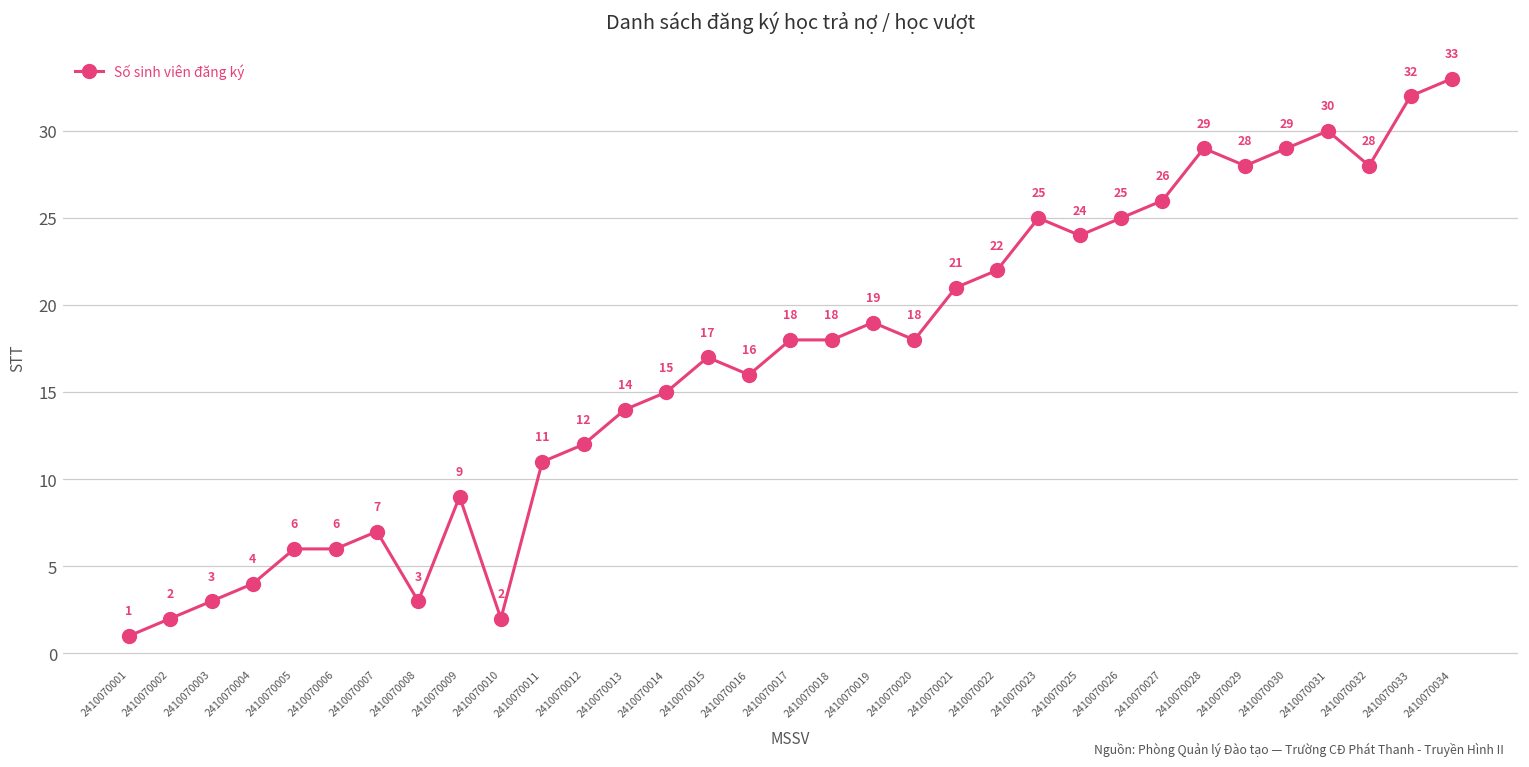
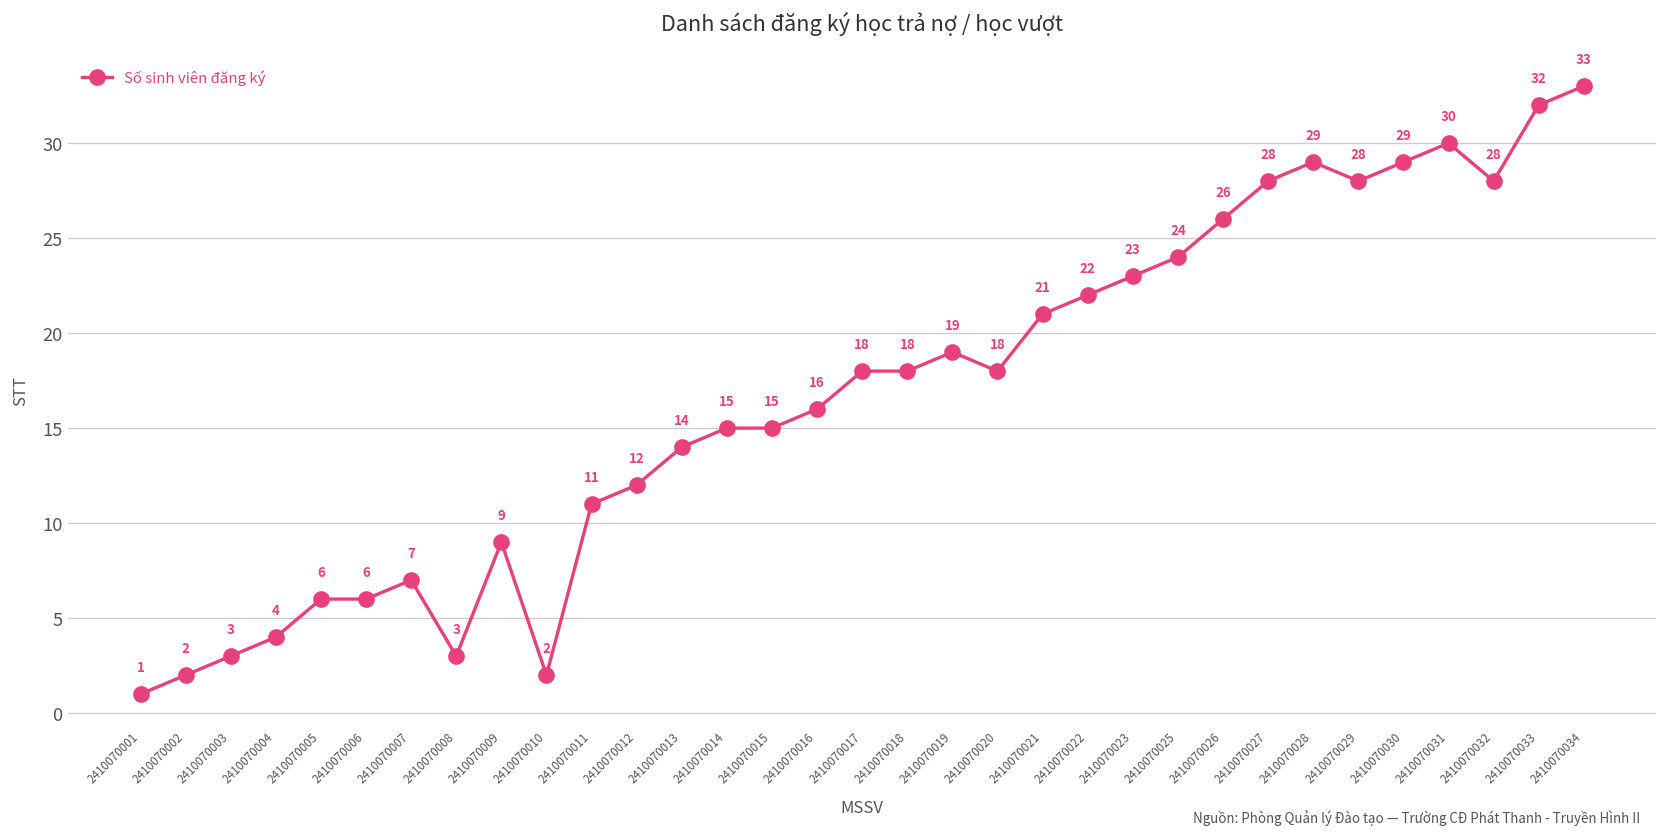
  {
    "2410070001": 1,
    "2410070002": 2,
    "2410070003": 3,
    "2410070004": 4,
    "2410070005": 6,
    "2410070006": 6,
    "2410070007": 7,
    "2410070008": 3,
    "2410070009": 9,
    "2410070010": 2,
    "2410070011": 11,
    "2410070012": 12,
    "2410070013": 14,
    "2410070014": 15,
-   "2410070015": 17,
+   "2410070015": 15,
    "2410070016": 16,
    "2410070017": 18,
    "2410070018": 18,
    "2410070019": 19,
    "2410070020": 18,
    "2410070021": 21,
    "2410070022": 22,
-   "2410070023": 25,
+   "2410070023": 23,
    "2410070025": 24,
-   "2410070026": 25,
-   "2410070027": 26,
+   "2410070026": 26,
+   "2410070027": 28,
    "2410070028": 29,
    "2410070029": 28,
    "2410070030": 29,
    "2410070031": 30,
    "2410070032": 28,
    "2410070033": 32,
    "2410070034": 33
  }
